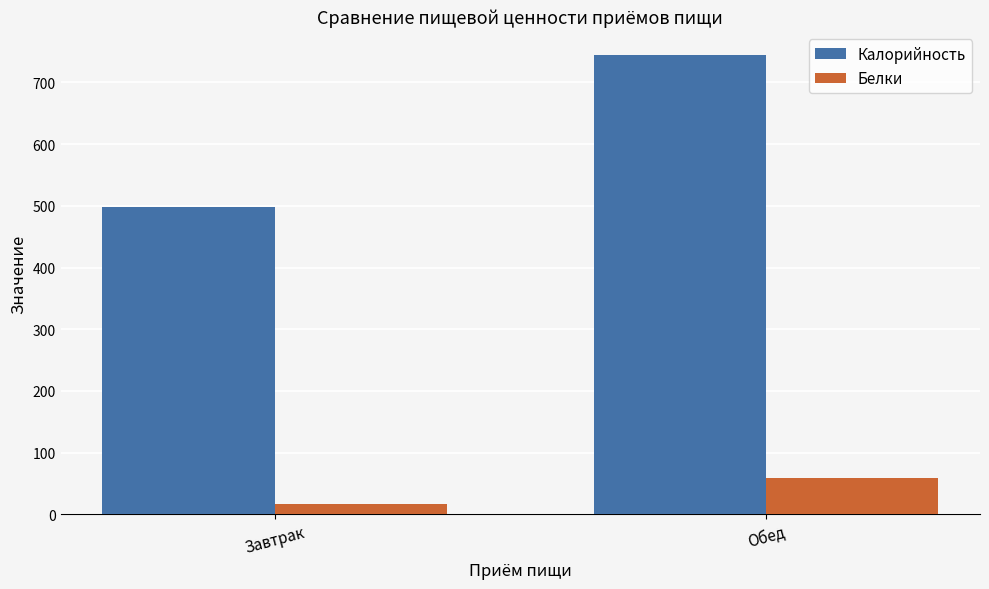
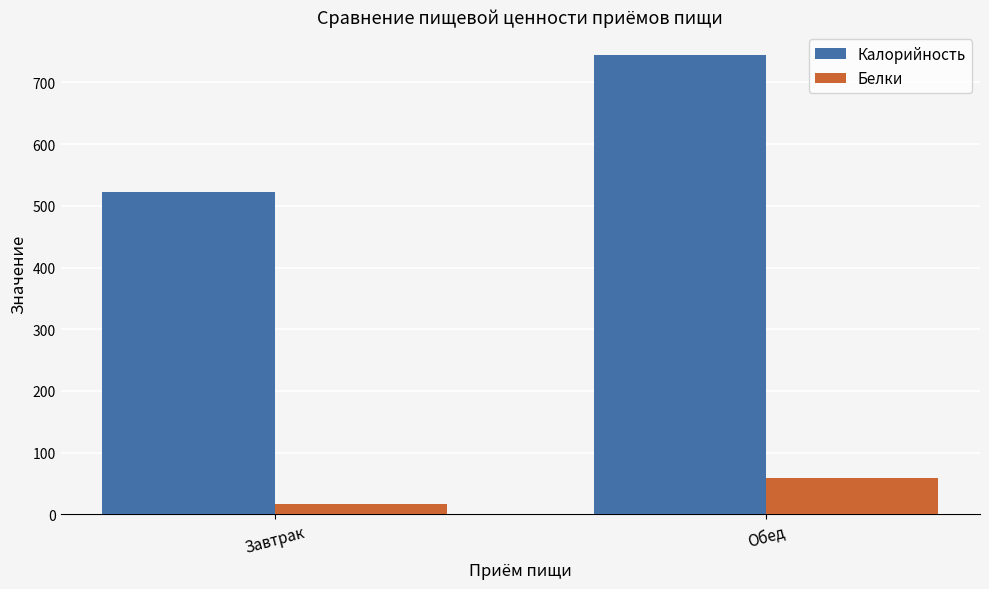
  {
    "Калорийность": {
-     "Завтрак": 500,
+     "Завтрак": 520,
      "Обед": 740
    },
    "Белки": {
      "Завтрак": 20,
      "Обед": 60
    }
  }
